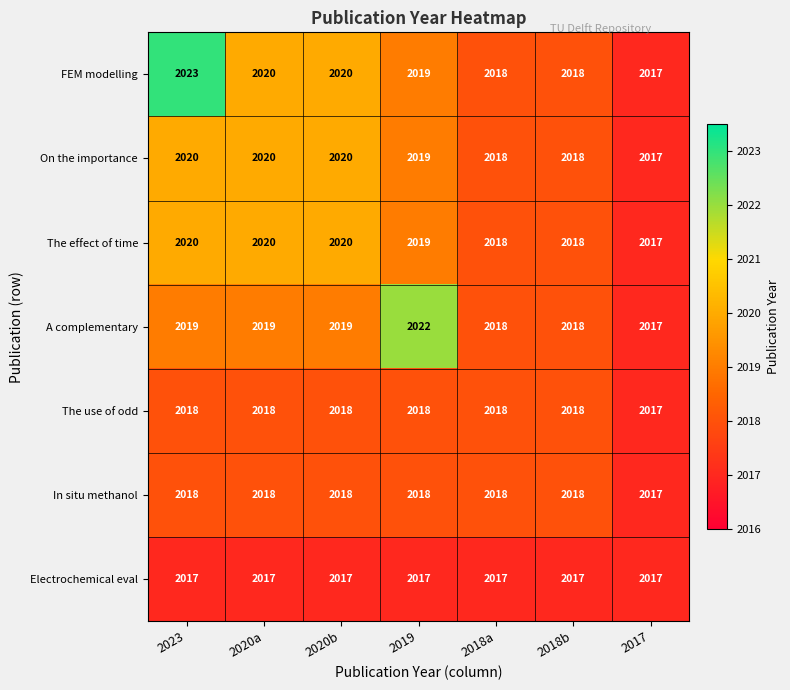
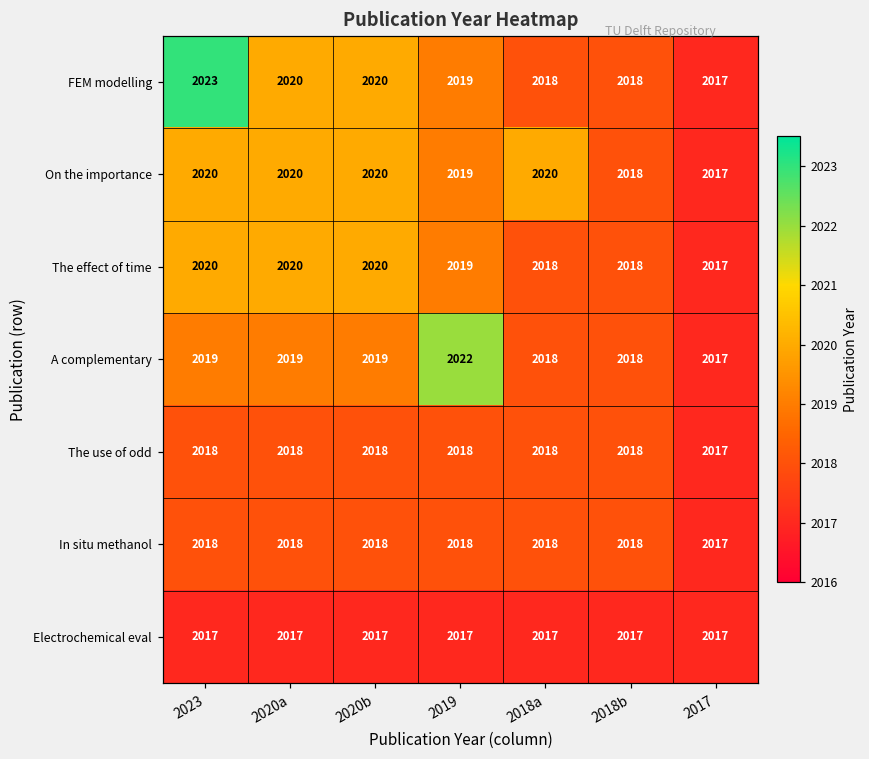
  {
    "FEM modelling": {
      "2023": 2023,
      "2020a": 2020,
      "2020b": 2020,
      "2019": 2019,
      "2018a": 2018,
      "2018b": 2018,
      "2017": 2017
    },
    "On the importance": {
      "2023": 2020,
      "2020a": 2020,
      "2020b": 2020,
      "2019": 2019,
-     "2018a": 2018,
+     "2018a": 2020,
      "2018b": 2018,
      "2017": 2017
    },
    "The effect of time": {
      "2023": 2020,
      "2020a": 2020,
      "2020b": 2020,
      "2019": 2019,
      "2018a": 2018,
      "2018b": 2018,
      "2017": 2017
    },
    "A complementary": {
      "2023": 2019,
      "2020a": 2019,
      "2020b": 2019,
      "2019": 2022,
      "2018a": 2018,
      "2018b": 2018,
      "2017": 2017
    },
    "The use of odd": {
      "2023": 2018,
      "2020a": 2018,
      "2020b": 2018,
      "2019": 2018,
      "2018a": 2018,
      "2018b": 2018,
      "2017": 2017
    },
    "In situ methanol": {
      "2023": 2018,
      "2020a": 2018,
      "2020b": 2018,
      "2019": 2018,
      "2018a": 2018,
      "2018b": 2018,
      "2017": 2017
    },
    "Electrochemical eval": {
      "2023": 2017,
      "2020a": 2017,
      "2020b": 2017,
      "2019": 2017,
      "2018a": 2017,
      "2018b": 2017,
      "2017": 2017
    }
  }
